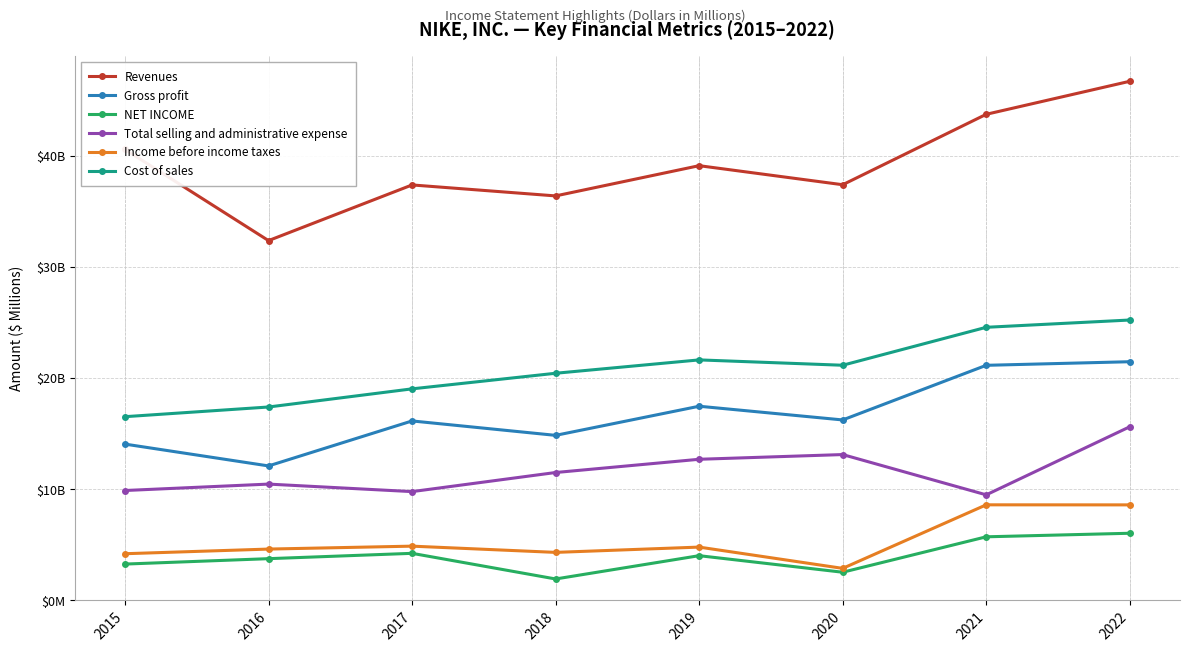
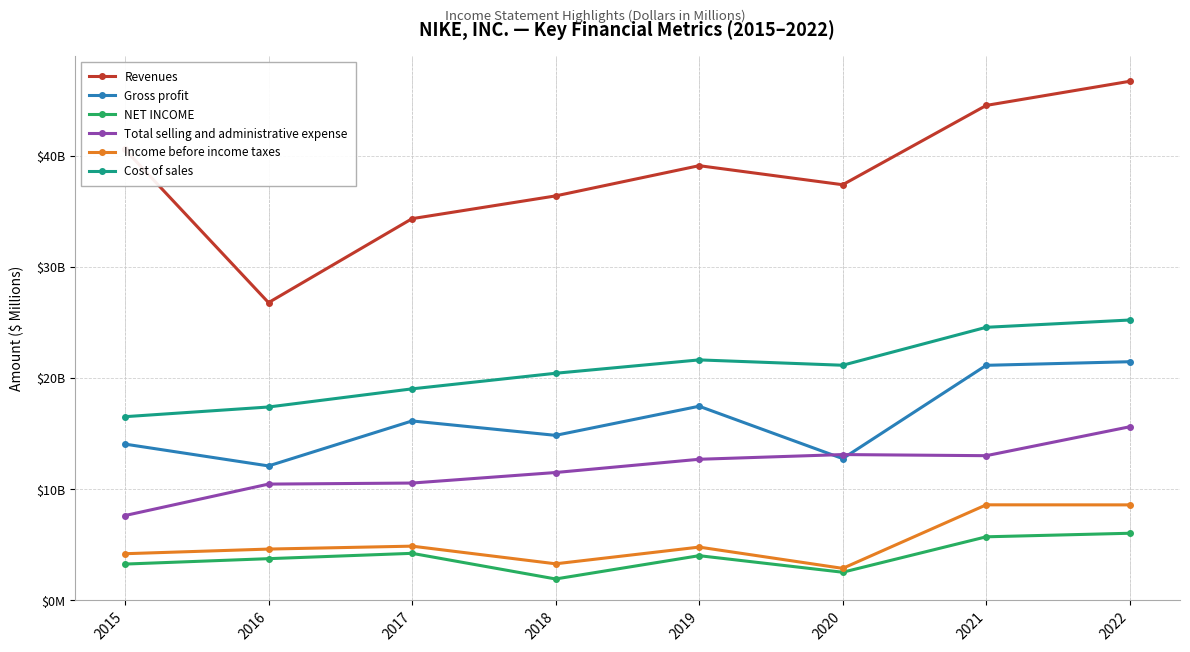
  {
    "Revenues": {
-     "2016": "$32400000000",
-     "2017": "$37400000000",
+     "2016": "$26800000000",
+     "2017": "$34400000000",
      "2018": "$36400000000",
      "2019": "$39100000000",
      "2020": "$37400000000",
-     "2021": "$43700000000",
+     "2021": "$44500000000",
      "2022": "$46700000000"
    },
    "Gross profit": {
      "2015": "$14100000000",
      "2016": "$12100000000",
      "2017": "$16200000000",
      "2018": "$14900000000",
      "2019": "$17500000000",
-     "2020": "$16200000000",
+     "2020": "$12800000000",
      "2021": "$21200000000",
      "2022": "$21500000000"
    },
    "Total selling and administrative expense": {
-     "2015": "$9900000000",
+     "2015": "$7600000000",
      "2016": "$10500000000",
-     "2017": "$9800000000",
+     "2017": "$10600000000",
      "2018": "$11500000000",
      "2019": "$12700000000",
      "2020": "$13100000000",
-     "2021": "$9500000000",
+     "2021": "$13000000000",
      "2022": "$15600000000"
    },
    "Income before income taxes": {
      "2015": "$4200000000",
      "2016": "$4600000000",
      "2017": "$4900000000",
-     "2018": "$4300000000",
+     "2018": "$3300000000",
      "2019": "$4800000000",
      "2020": "$2900000000",
      "2021": "$8600000000",
      "2022": "$8600000000"
    }
  }
